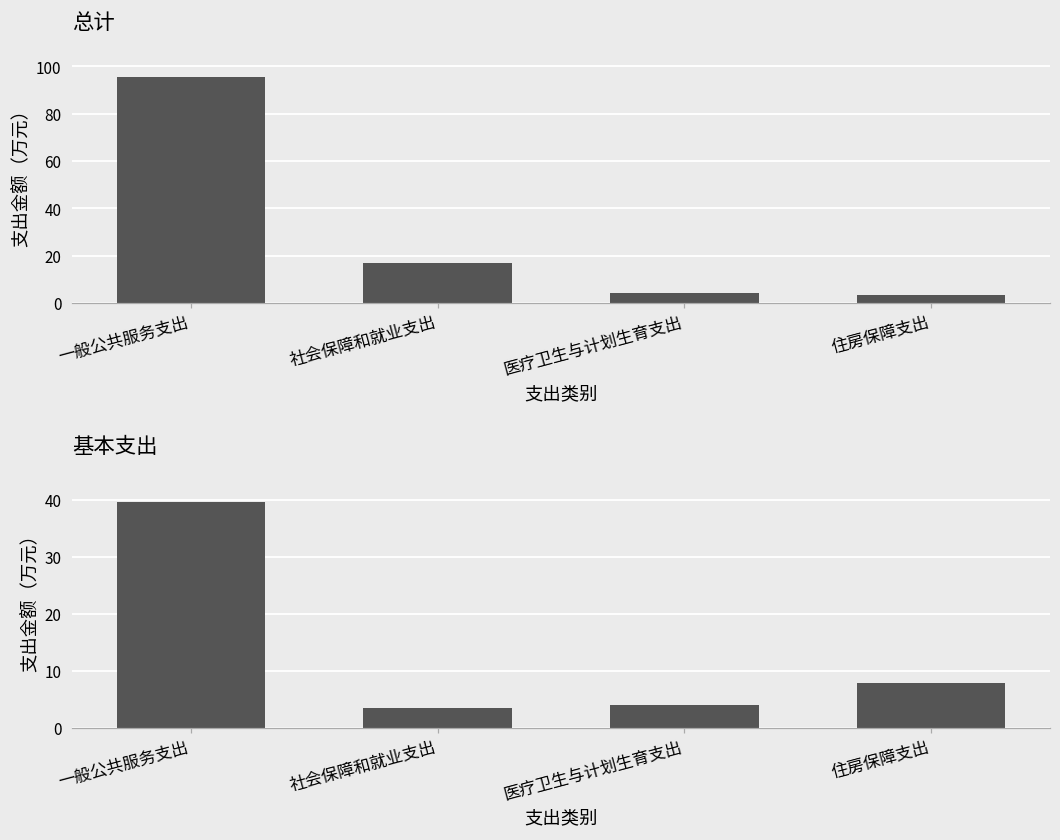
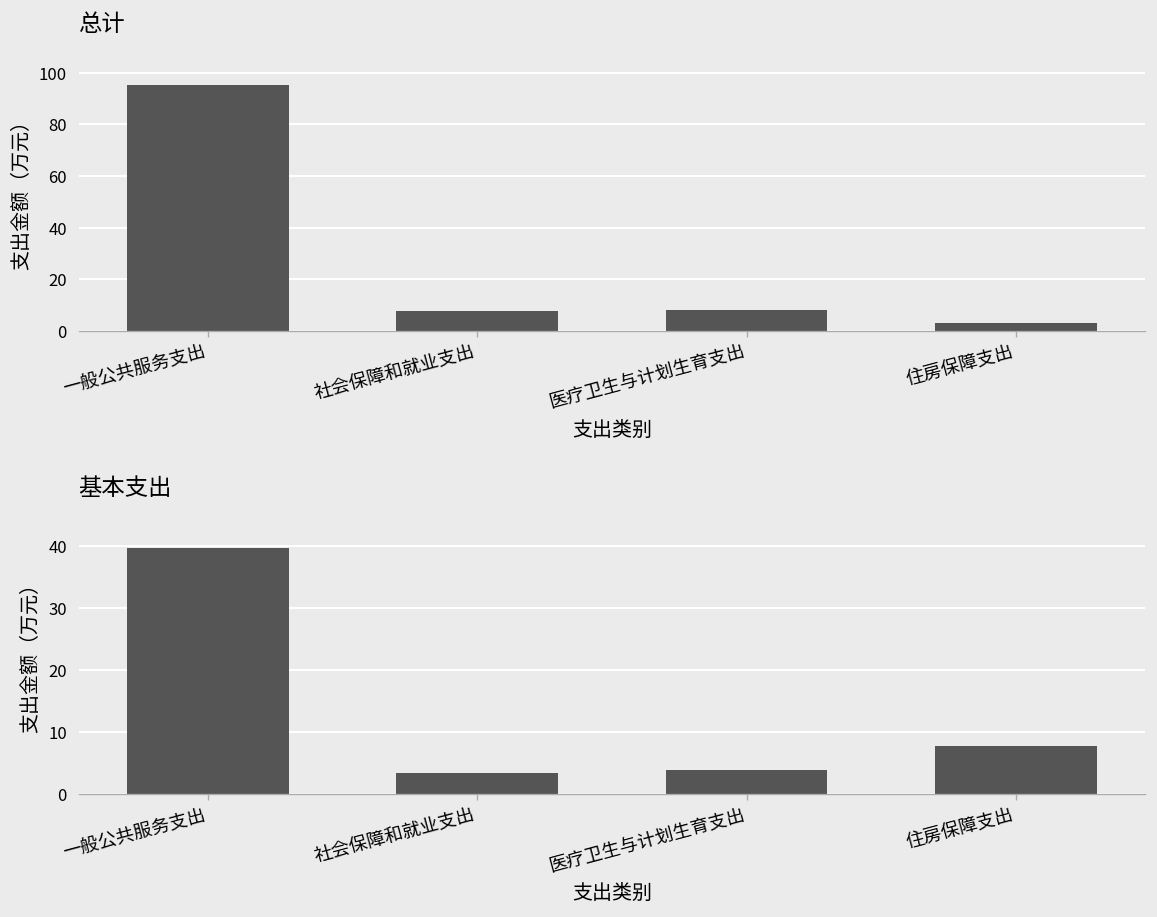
  {
    "总计": {
      "一般公共服务支出": 95,
-     "社会保障和就业支出": 17,
-     "医疗卫生与计划生育支出": 4,
+     "社会保障和就业支出": 8,
+     "医疗卫生与计划生育支出": 8,
      "住房保障支出": 3
    },
    "基本支出": {
      "一般公共服务支出": 40,
      "社会保障和就业支出": 3,
      "医疗卫生与计划生育支出": 4,
      "住房保障支出": 8
    }
  }
